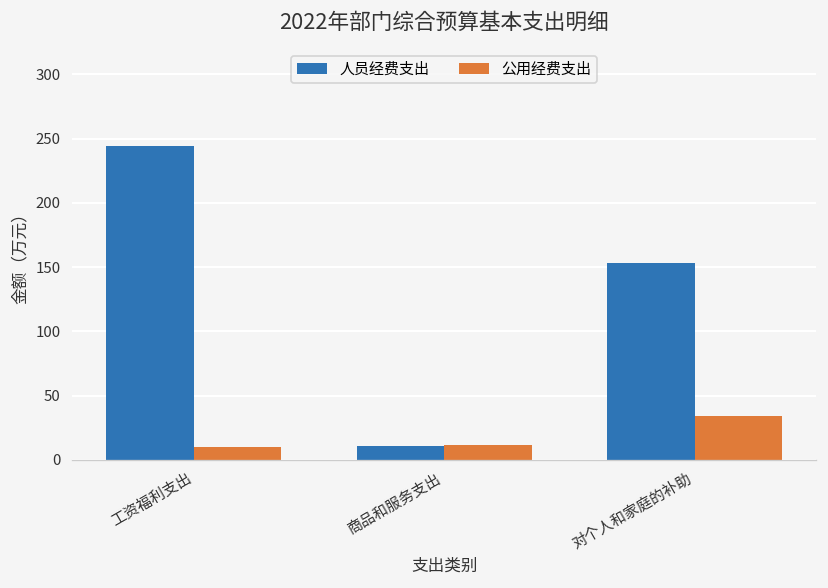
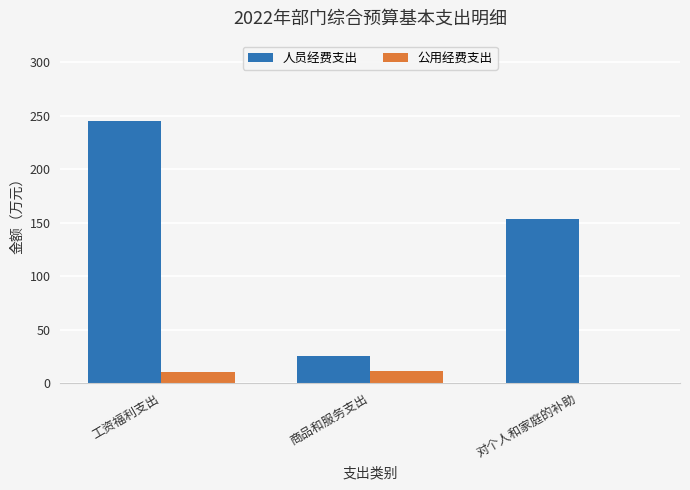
  {
    "人员经费支出": {
      "工资福利支出": 244,
-     "商品和服务支出": 11,
+     "商品和服务支出": 25,
      "对个人和家庭的补助": 154
    },
    "公用经费支出": {
      "工资福利支出": 10,
      "商品和服务支出": 12,
-     "对个人和家庭的补助": 34
+     "对个人和家庭的补助": 0
    }
  }
